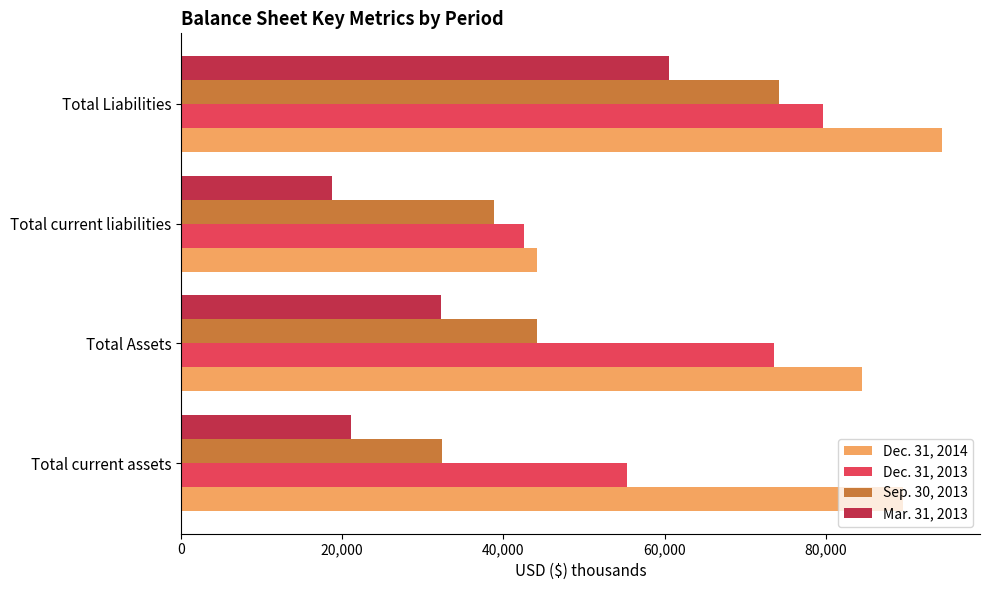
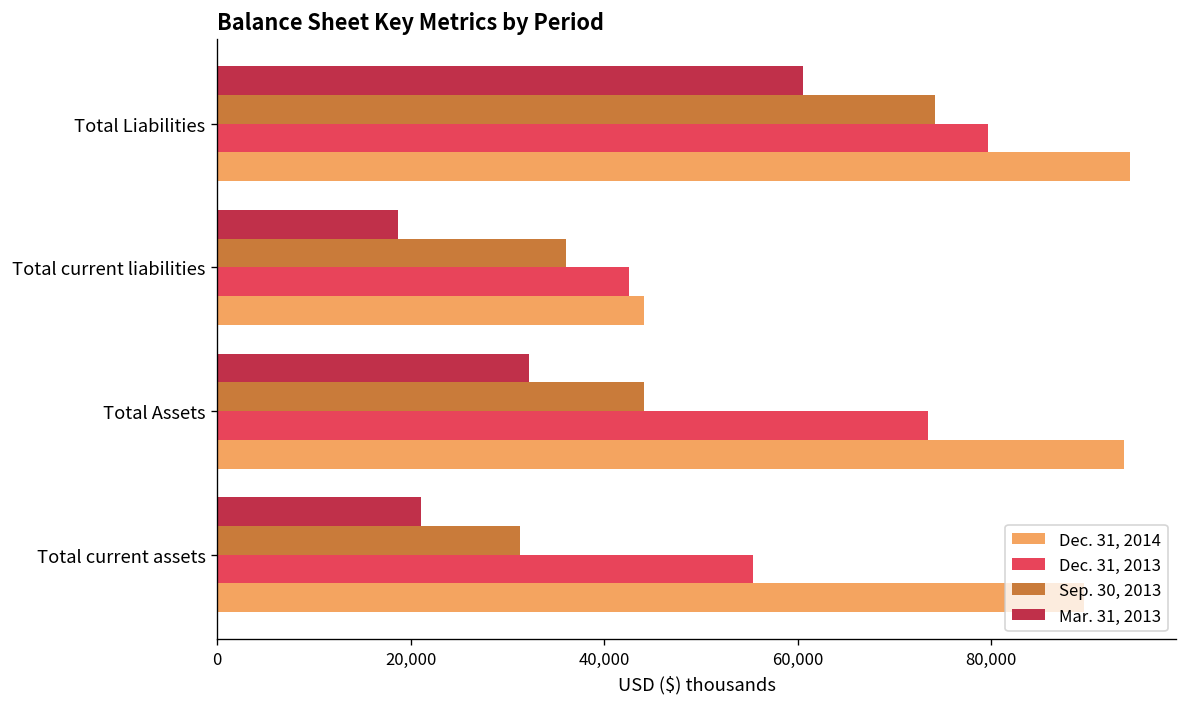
  {
    "Dec. 31, 2014": {
      "Total Liabilities": "94,000",
      "Total current liabilities": "44,000",
-     "Total Assets": "84,000"
+     "Total Assets": "94,000"
    },
    "Sep. 30, 2013": {
      "Total Liabilities": "74,000",
-     "Total current liabilities": "39,000",
+     "Total current liabilities": "36,000",
      "Total Assets": "44,000",
-     "Total current assets": "32,000"
+     "Total current assets": "31,000"
    }
  }
